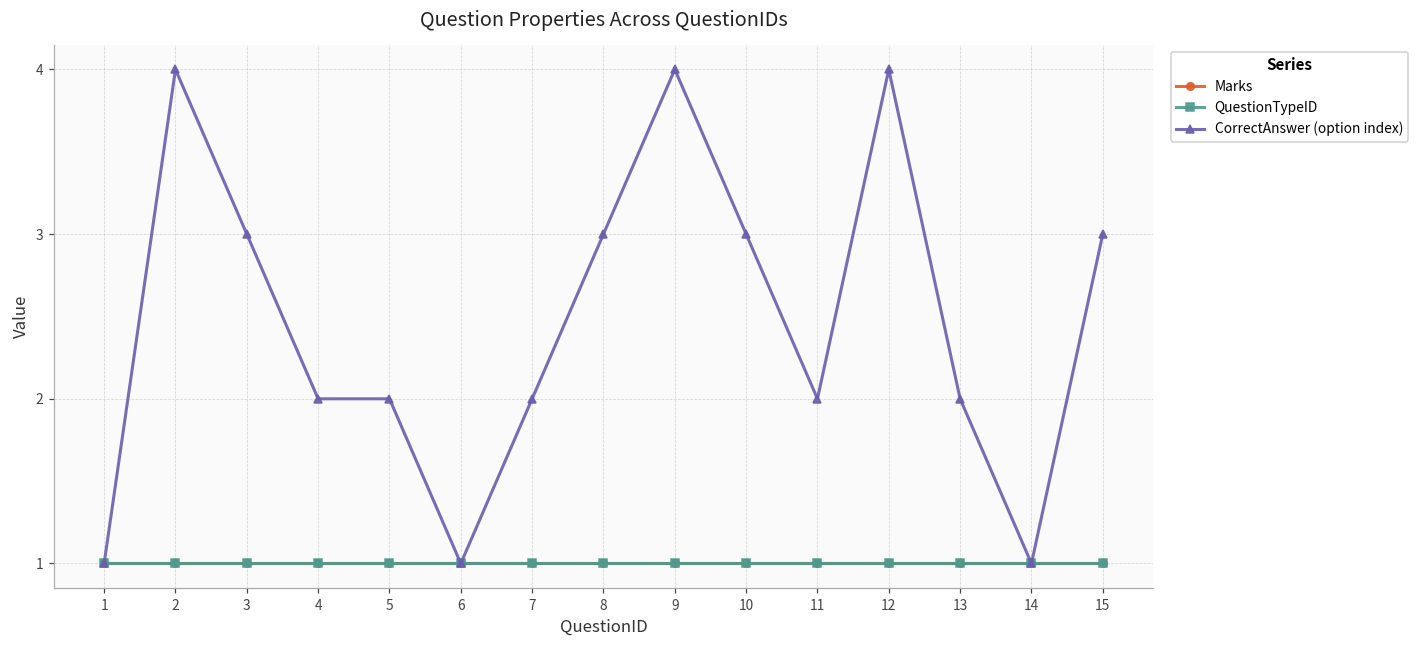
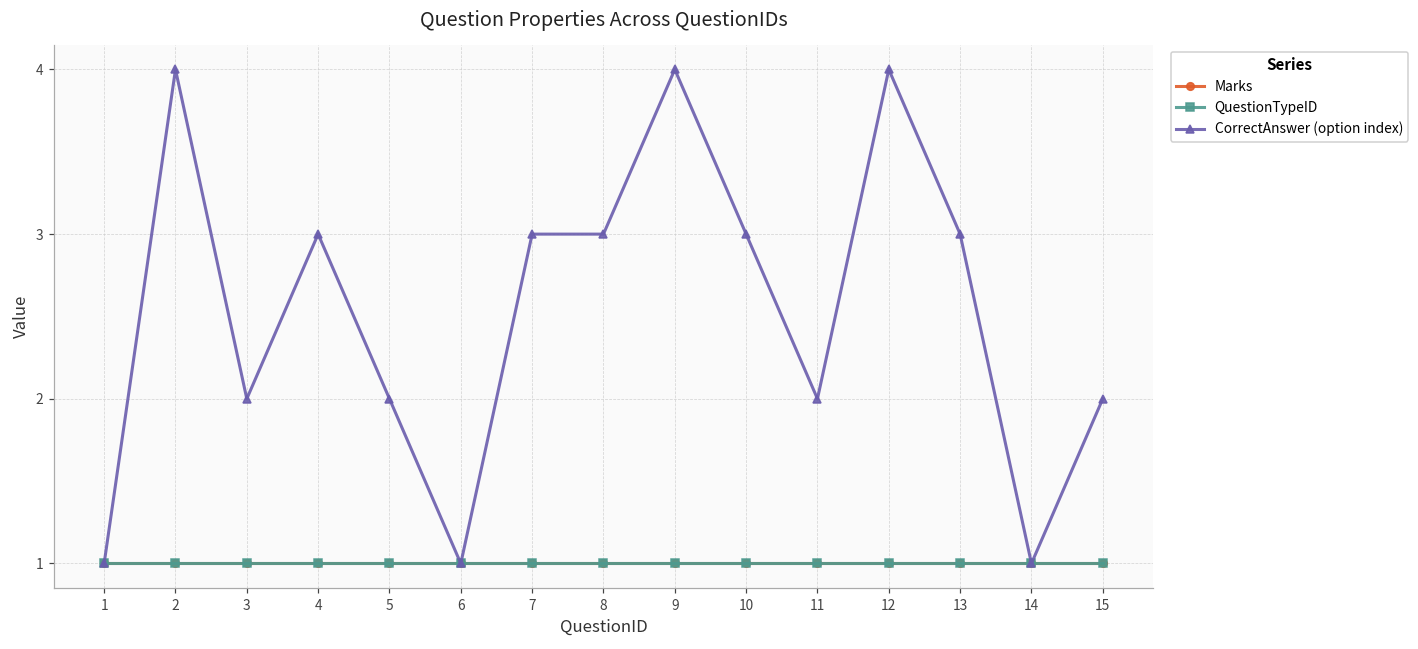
  {
    "QuestionTypeID": {
      "2": 1,
      "3": 1,
      "4": 1,
      "5": 1,
      "7": 1,
      "8": 1,
      "9": 1,
      "10": 1,
      "11": 1,
      "12": 1,
      "13": 1,
      "15": 1
    },
    "CorrectAnswer (option index)": {
      "2": 4,
-     "3": 3,
-     "4": 2,
+     "3": 2,
+     "4": 3,
      "5": 2,
-     "7": 2,
+     "7": 3,
      "8": 3,
      "9": 4,
      "10": 3,
      "11": 2,
      "12": 4,
-     "13": 2,
-     "15": 3
+     "13": 3,
+     "15": 2
    }
  }
